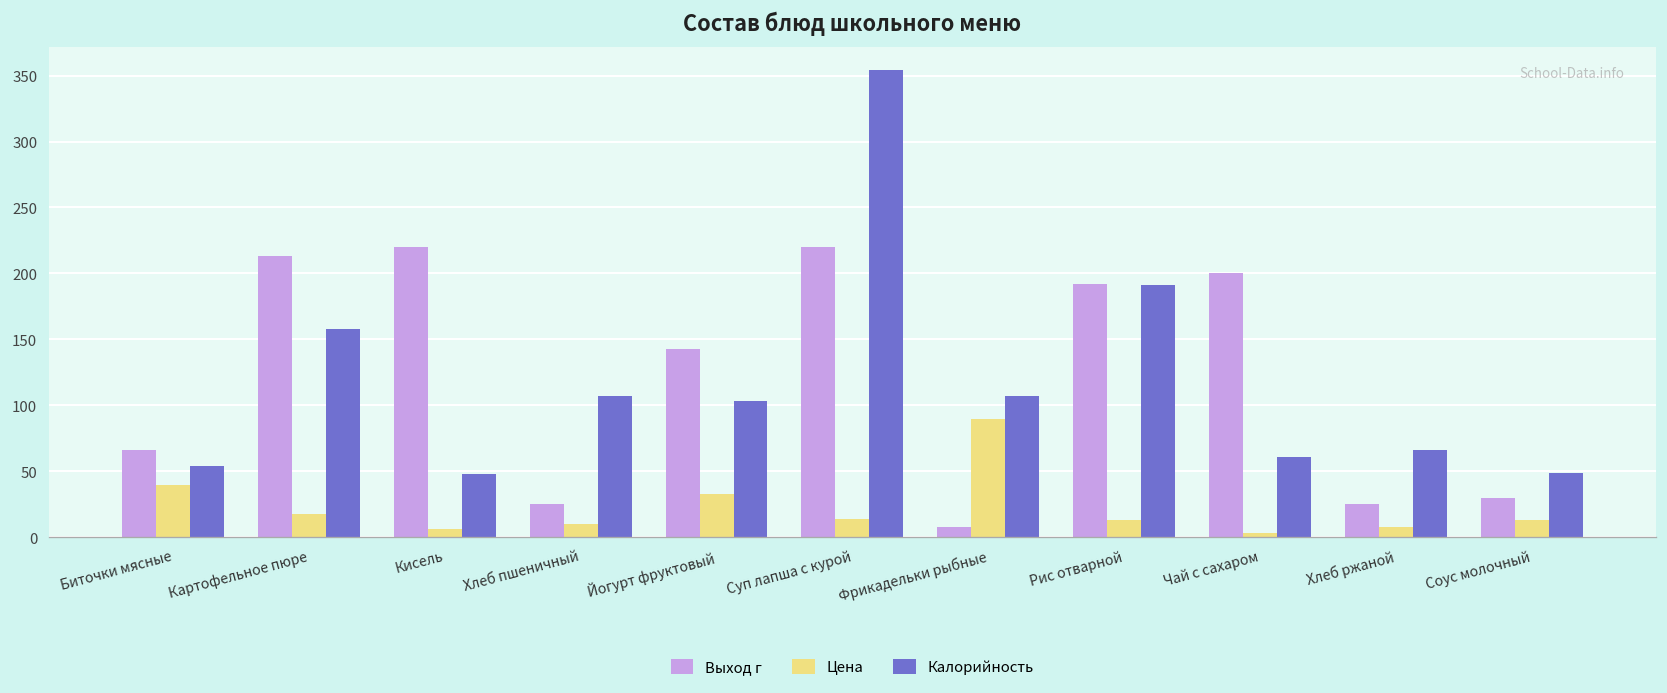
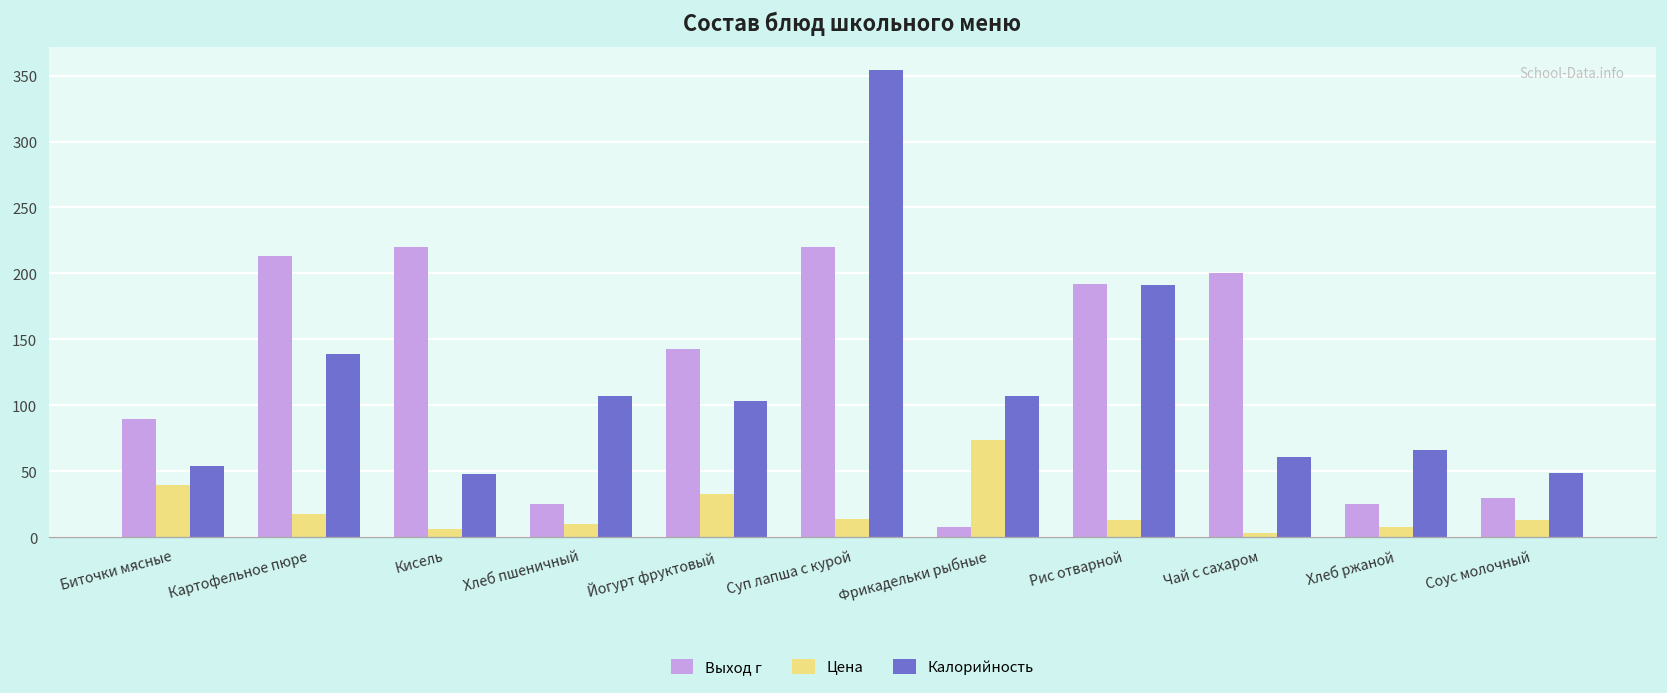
  {
    "Выход г": {
-     "Биточки мясные": 66,
+     "Биточки мясные": 90,
      "Картофельное пюре": 213,
      "Кисель": 220,
      "Хлеб пшеничный": 25,
      "Йогурт фруктовый": 143,
      "Суп лапша с курой": 220,
      "Фрикадельки рыбные": 8,
      "Рис отварной": 192,
      "Чай с сахаром": 200,
      "Хлеб ржаной": 25,
      "Соус молочный": 30
    },
    "Цена": {
      "Биточки мясные": 40,
      "Картофельное пюре": 18,
      "Кисель": 6,
      "Хлеб пшеничный": 10,
      "Йогурт фруктовый": 33,
      "Суп лапша с курой": 14,
-     "Фрикадельки рыбные": 90,
+     "Фрикадельки рыбные": 74,
      "Рис отварной": 13,
      "Чай с сахаром": 3,
      "Хлеб ржаной": 8,
      "Соус молочный": 13
    },
    "Калорийность": {
      "Биточки мясные": 54,
-     "Картофельное пюре": 158,
+     "Картофельное пюре": 139,
      "Кисель": 48,
      "Хлеб пшеничный": 107,
      "Йогурт фруктовый": 103,
      "Суп лапша с курой": 354,
      "Фрикадельки рыбные": 107,
      "Рис отварной": 191,
      "Чай с сахаром": 61,
      "Хлеб ржаной": 66,
      "Соус молочный": 49
    }
  }
